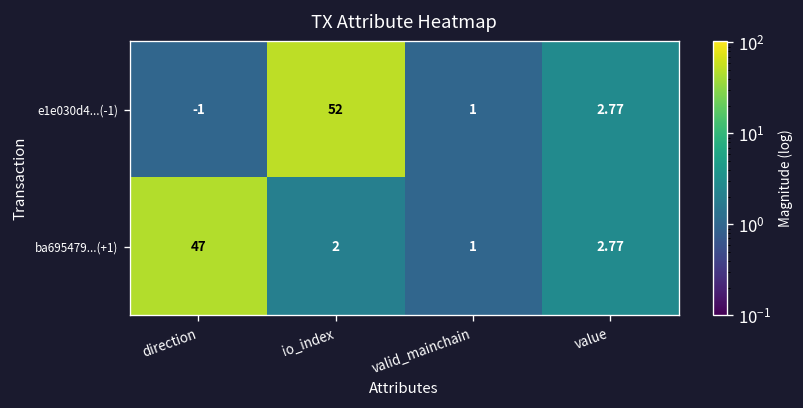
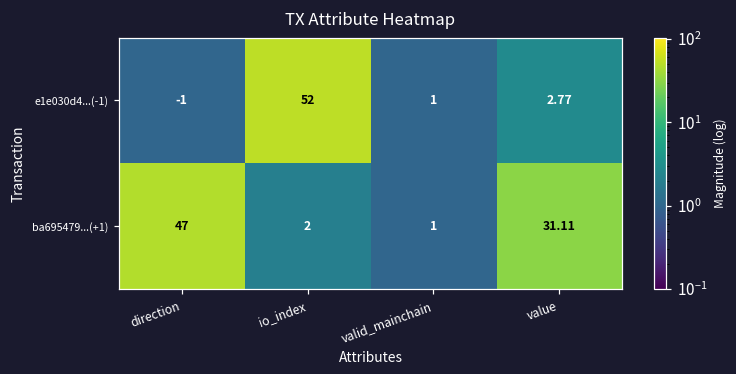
  {
    "e1e030d4...(-1)": {
      "direction": -1,
      "io_index": 52,
      "valid_mainchain": 1,
      "value": 2.77
    },
    "ba695479...(+1)": {
      "direction": 47,
      "io_index": 2,
      "valid_mainchain": 1,
-     "value": 2.77
+     "value": 31.11
    }
  }
